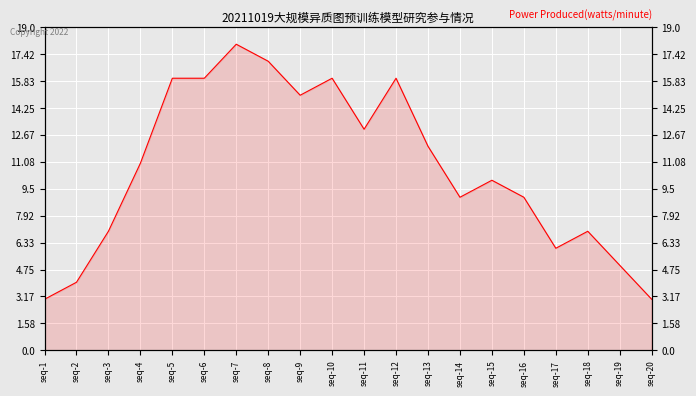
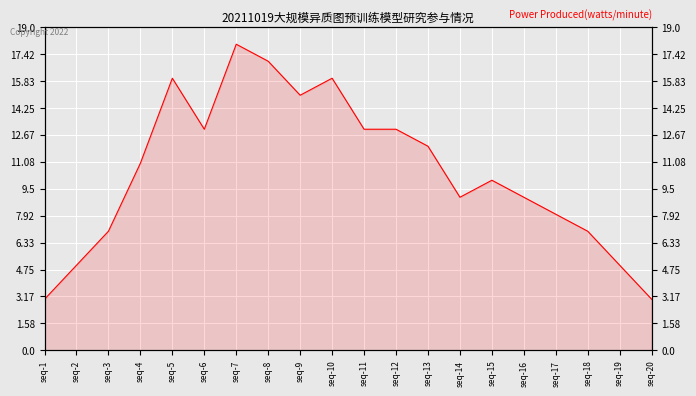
  {
    "seq-1": 3,
-   "seq-2": 4,
+   "seq-2": 5,
    "seq-3": 7,
    "seq-4": 11,
    "seq-5": 16,
-   "seq-6": 16,
+   "seq-6": 13,
    "seq-7": 18,
    "seq-8": 17,
    "seq-9": 15,
    "seq-10": 16,
    "seq-11": 13,
-   "seq-12": 16,
+   "seq-12": 13,
    "seq-13": 12,
    "seq-14": 9,
    "seq-15": 10,
    "seq-16": 9,
-   "seq-17": 6,
+   "seq-17": 8,
    "seq-18": 7,
    "seq-19": 5,
    "seq-20": 3
  }
